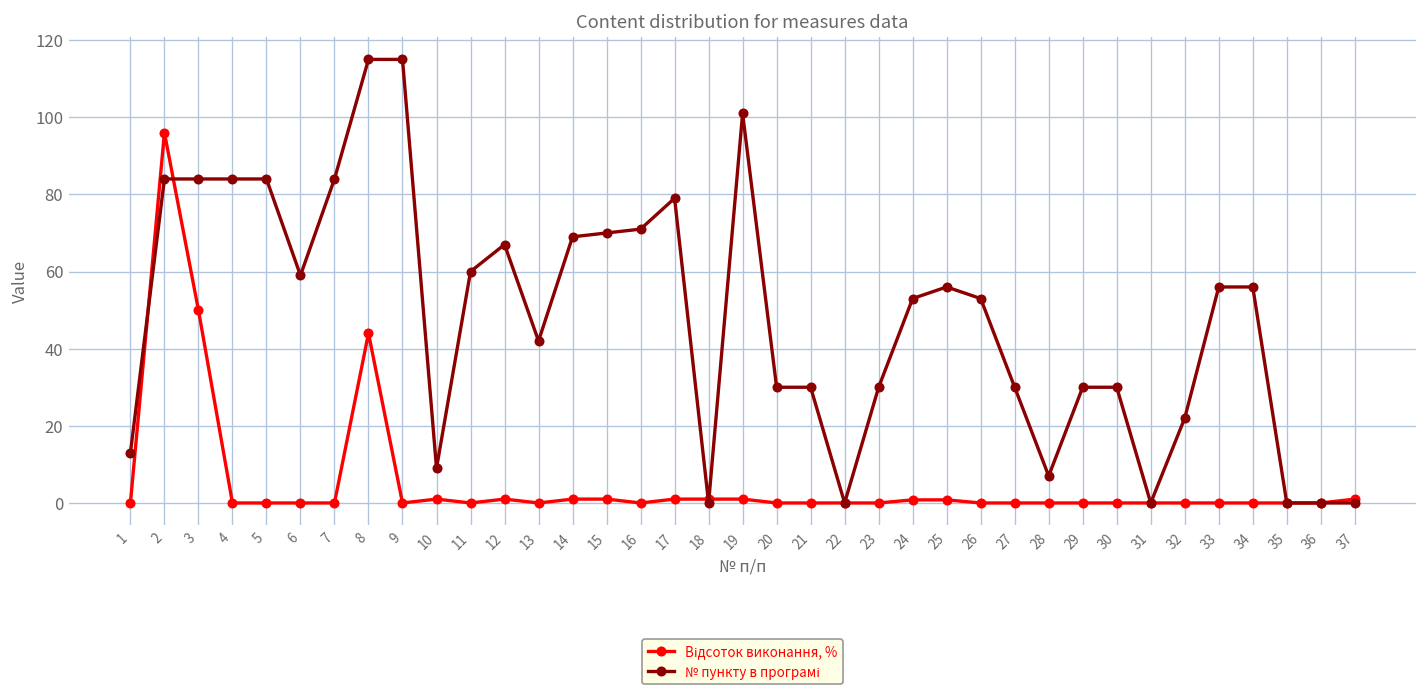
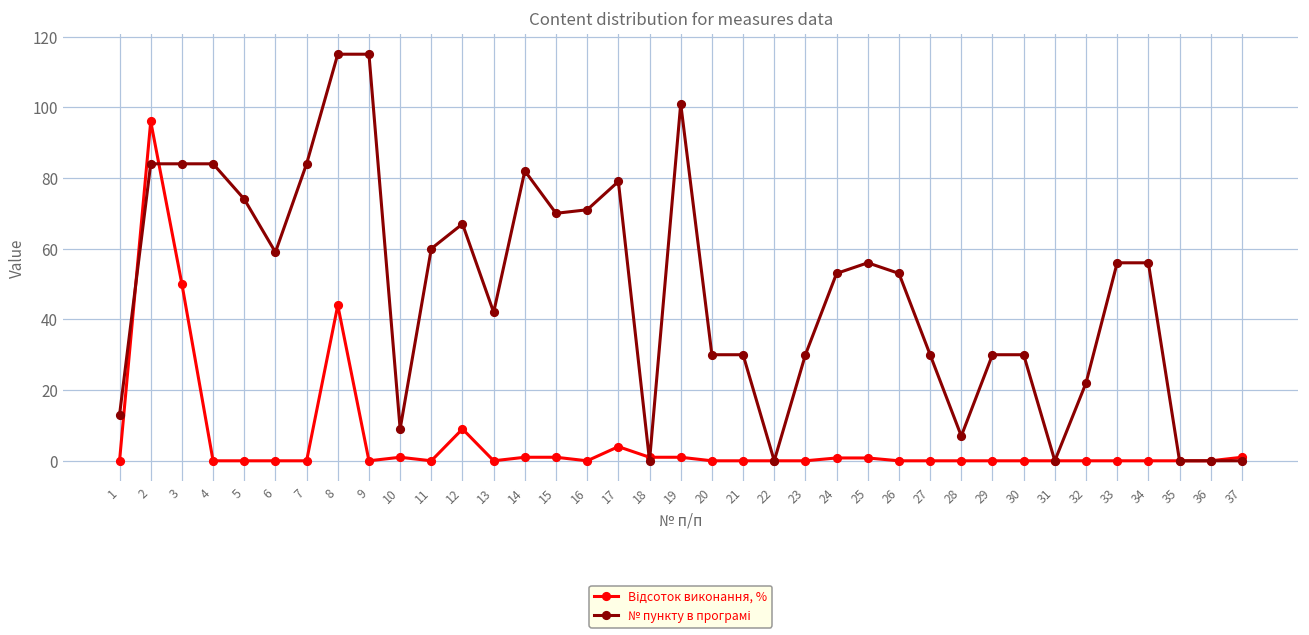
  {
    "Відсоток виконання, %": {
      "1": 0,
      "2": 96,
      "3": 50,
      "4": 0,
      "5": 0,
      "6": 0,
      "7": 0,
      "8": 44,
      "9": 0,
      "10": 1,
      "11": 0,
-     "12": 1,
+     "12": 9,
      "13": 0,
      "14": 1,
      "15": 1,
      "16": 0,
-     "17": 1,
+     "17": 4,
      "18": 1,
      "19": 1,
      "20": 0,
      "21": 0,
      "23": 0,
      "24": 1,
      "25": 1,
      "26": 0,
      "27": 0,
      "28": 0,
      "29": 0,
      "30": 0,
      "32": 0,
      "33": 0,
      "34": 0,
      "37": 1
    },
    "№ пункту в програмі": {
      "1": 13,
      "2": 84,
      "3": 84,
      "4": 84,
-     "5": 84,
+     "5": 74,
      "6": 59,
      "7": 84,
      "8": 115,
      "9": 115,
      "10": 9,
      "11": 60,
      "12": 67,
      "13": 42,
-     "14": 69,
+     "14": 82,
      "15": 70,
      "16": 71,
      "17": 79,
      "18": 0,
      "19": 101,
      "20": 30,
      "21": 30,
      "23": 30,
      "24": 53,
      "25": 56,
      "26": 53,
      "27": 30,
      "28": 7,
      "29": 30,
      "30": 30,
      "32": 22,
      "33": 56,
      "34": 56,
      "37": 0
    }
  }
